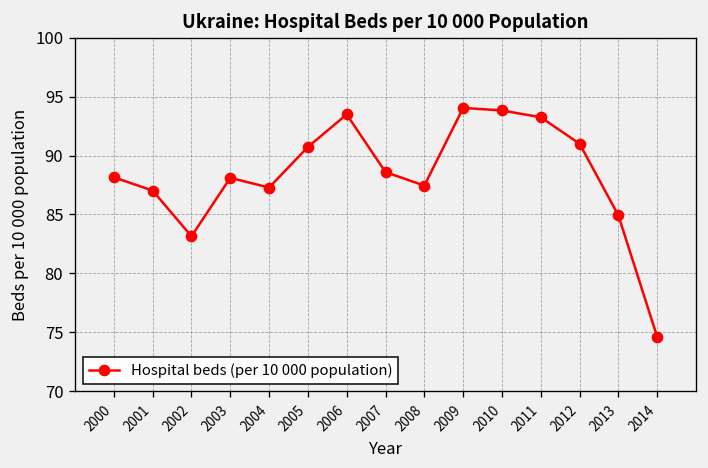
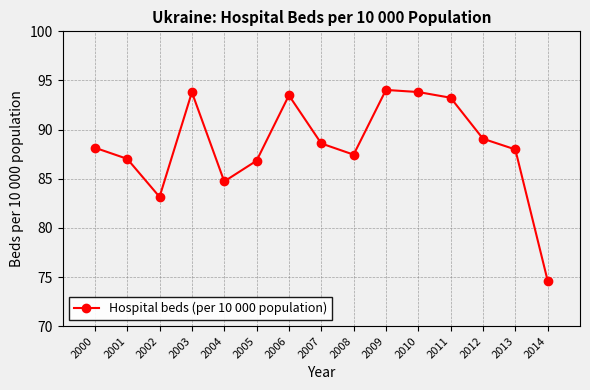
  {
    "2000": 88,
    "2001": 87,
    "2002": 83,
-   "2003": 88,
-   "2004": 87,
-   "2005": 91,
+   "2003": 94,
+   "2004": 85,
+   "2005": 87,
    "2006": 93,
    "2007": 89,
    "2008": 87,
    "2009": 94,
    "2010": 94,
    "2011": 93,
-   "2012": 91,
-   "2013": 85,
+   "2012": 89,
+   "2013": 88,
    "2014": 75
  }
